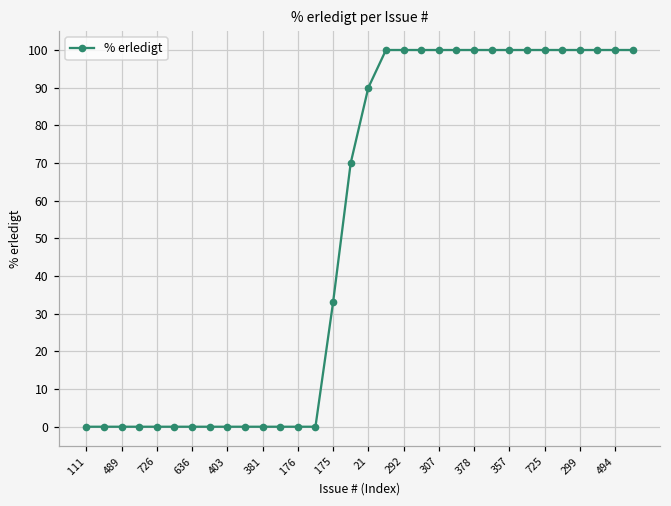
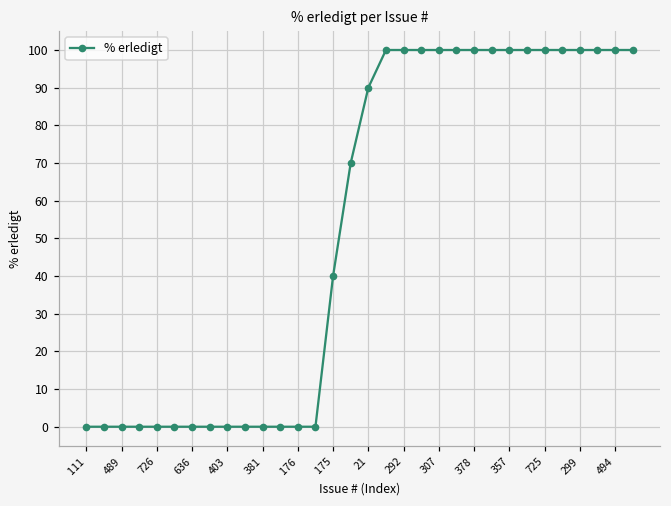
  {
    "111": 0,
    "489": 0,
    "726": 0,
    "636": 0,
    "403": 0,
    "381": 0,
    "176": 0,
-   "175": 33,
+   "175": 40,
    "292": 100,
    "307": 100,
    "378": 100,
    "357": 100,
    "725": 100,
    "299": 100,
    "494": 100
  }
